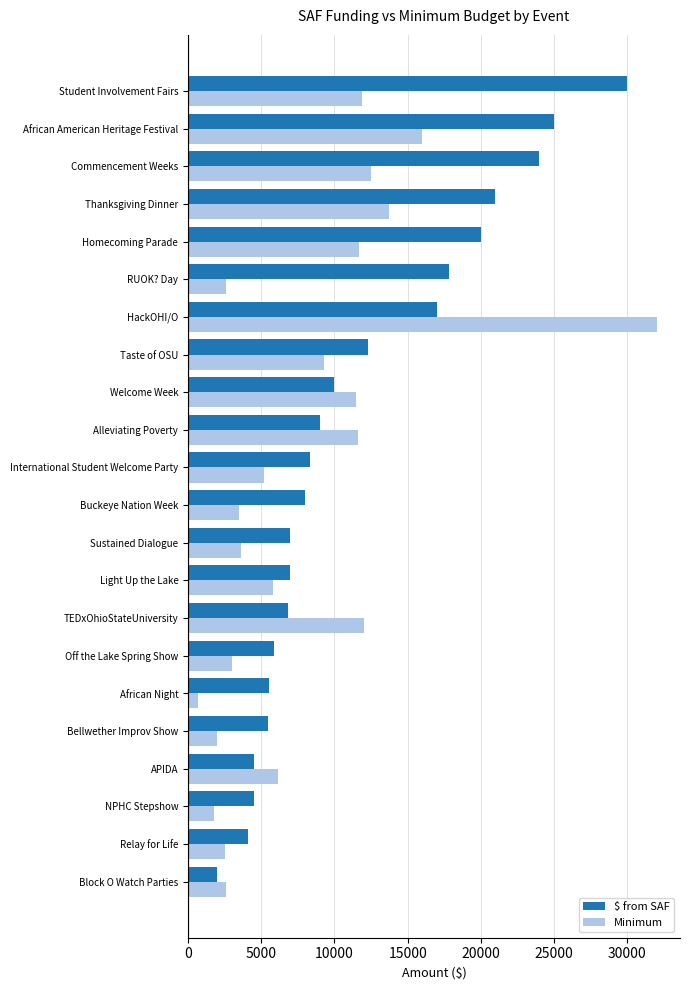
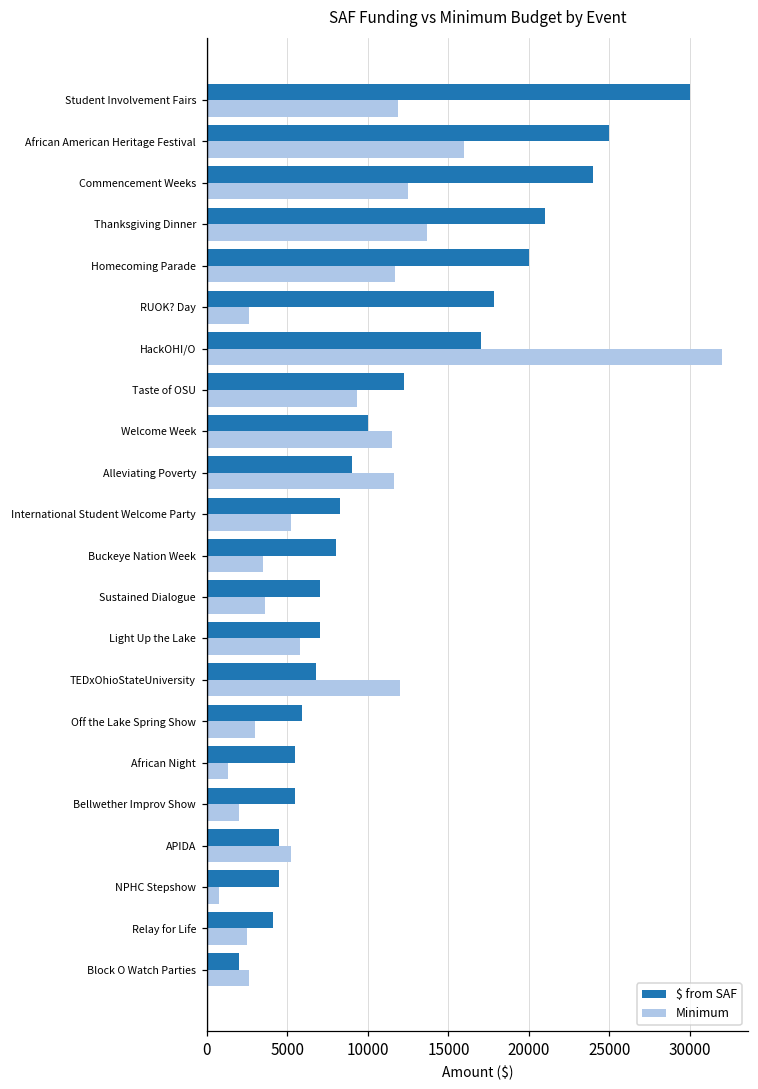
  {
    "$ from SAF": {
      "Student Involvement Fairs": 30000,
      "African American Heritage Festival": 25000,
      "Commencement Weeks": 24000,
      "Thanksgiving Dinner": 21000,
      "Homecoming Parade": 20000,
      "RUOK? Day": 17800,
      "HackOHI/O": 17000,
      "Taste of OSU": 12300,
      "Welcome Week": 10000,
      "Alleviating Poverty": 9000,
      "International Student Welcome Party": 8300,
      "Buckeye Nation Week": 8000,
      "Sustained Dialogue": 7000,
      "Light Up the Lake": 7000,
      "TEDxOhioStateUniversity": 6800,
      "Off the Lake Spring Show": 5900,
      "African Night": 5500,
      "Bellwether Improv Show": 5500,
      "APIDA": 4500,
      "NPHC Stepshow": 4500,
      "Relay for Life": 4100,
      "Block O Watch Parties": 2000
    },
    "Minimum": {
      "Student Involvement Fairs": 11900,
      "African American Heritage Festival": 16000,
      "Commencement Weeks": 12500,
      "Thanksgiving Dinner": 13700,
      "Homecoming Parade": 11700,
      "RUOK? Day": 2600,
      "HackOHI/O": 32000,
      "Taste of OSU": 9300,
      "Welcome Week": 11500,
      "Alleviating Poverty": 11600,
      "International Student Welcome Party": 5200,
      "Buckeye Nation Week": 3500,
      "Sustained Dialogue": 3600,
      "Light Up the Lake": 5800,
      "TEDxOhioStateUniversity": 12000,
      "Off the Lake Spring Show": 3000,
-     "African Night": 700,
+     "African Night": 1300,
      "Bellwether Improv Show": 2000,
-     "APIDA": 6100,
-     "NPHC Stepshow": 1800,
+     "APIDA": 5200,
+     "NPHC Stepshow": 800,
      "Relay for Life": 2500,
      "Block O Watch Parties": 2600
    }
  }
